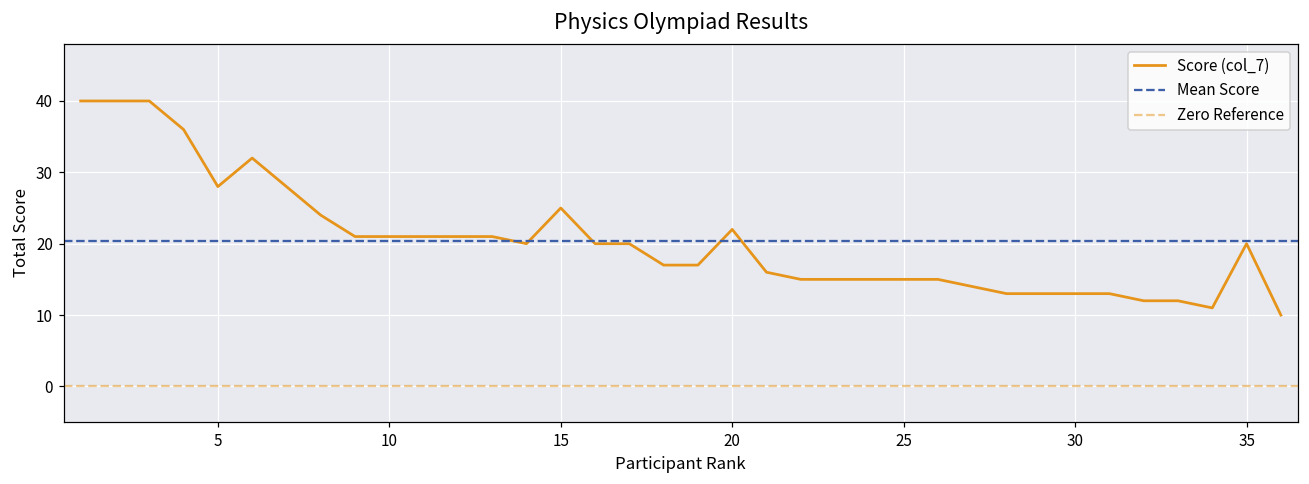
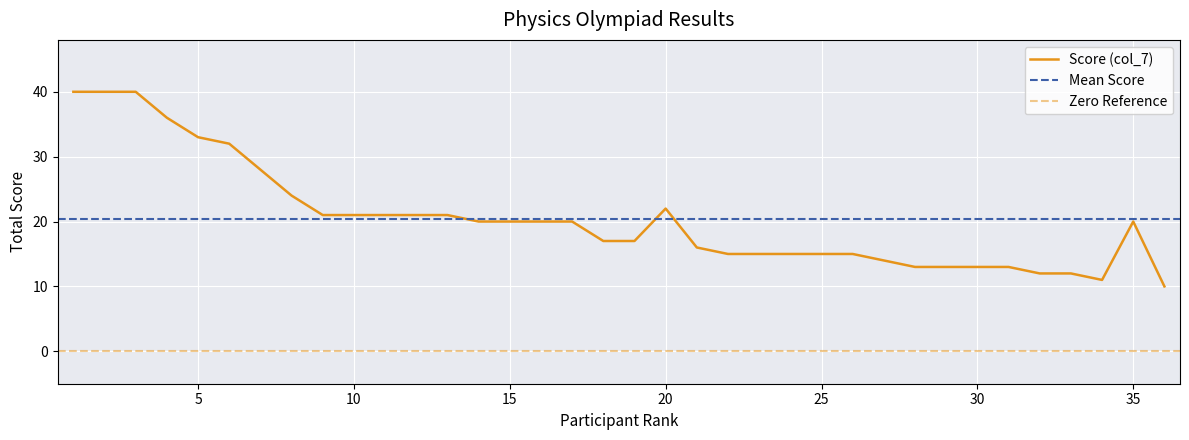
  {
-   "5": 28,
+   "5": 33,
    "10": 21,
-   "15": 25,
+   "15": 20,
    "20": 22,
    "25": 15,
    "30": 13,
    "35": 20
  }
